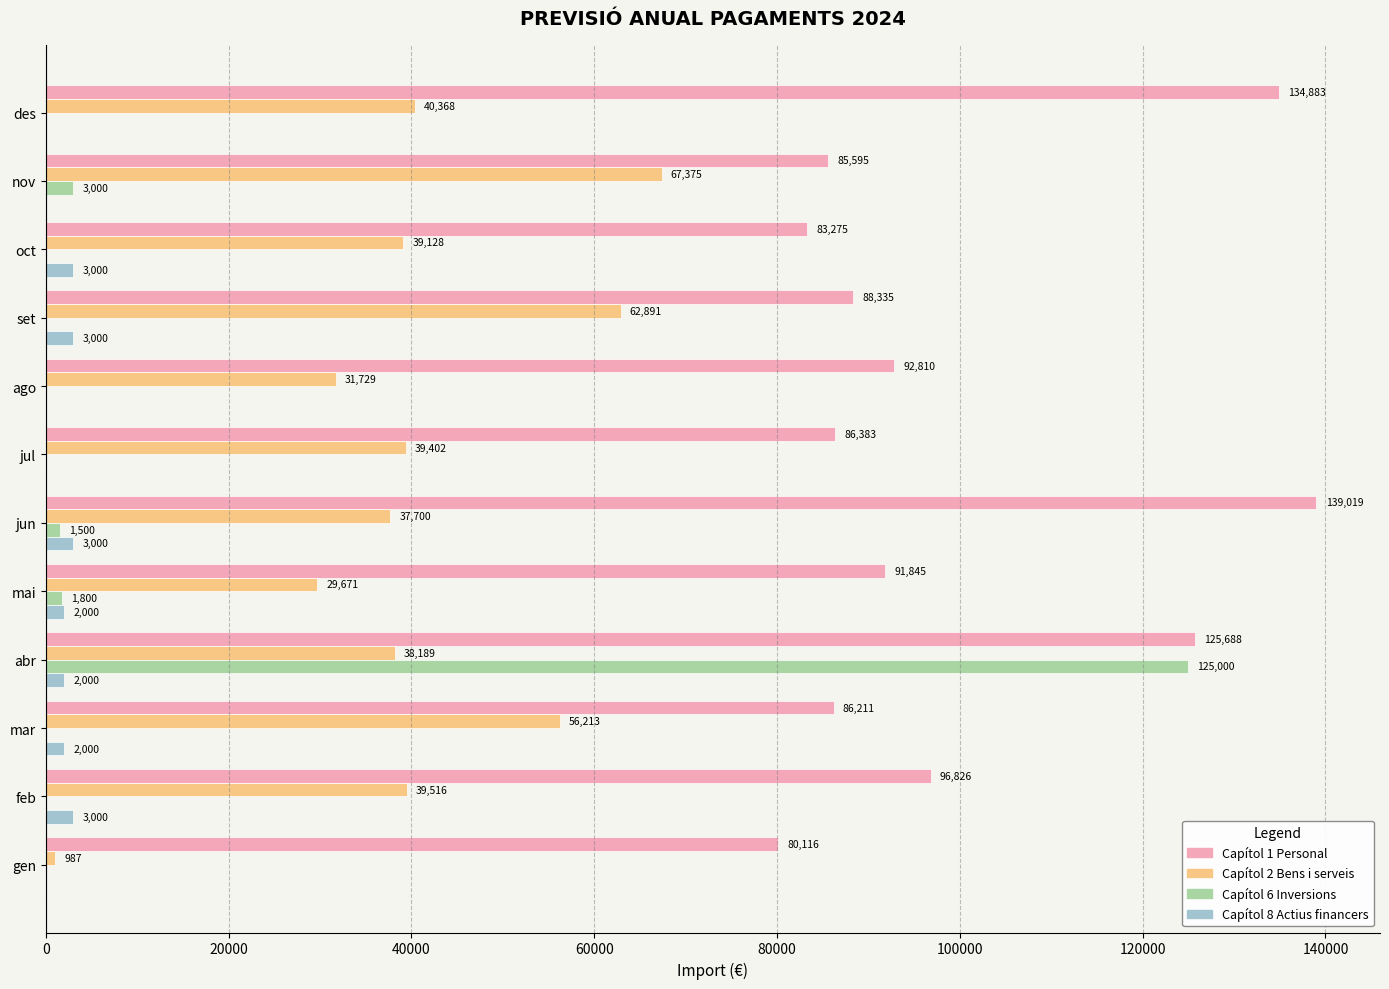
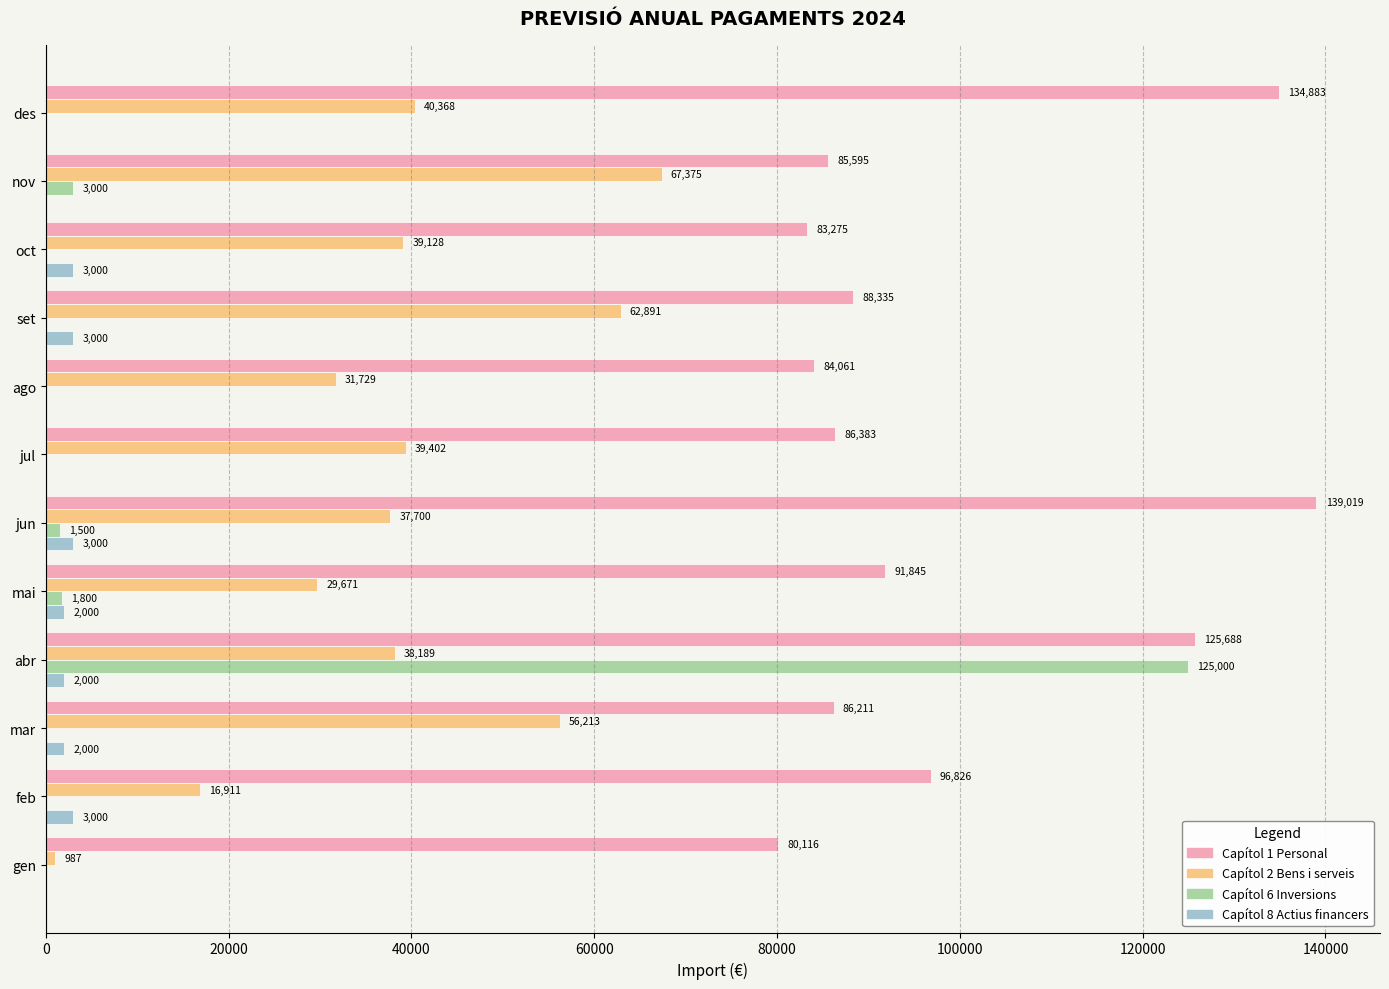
  {
    "Capítol 1 Personal": {
      "des": "134,883",
      "nov": "85,595",
      "oct": "83,275",
      "set": "88,335",
-     "ago": "92,810",
+     "ago": "84,061",
      "jul": "86,383",
      "jun": "139,019",
      "mai": "91,845",
      "abr": "125,688",
      "mar": "86,211",
      "feb": "96,826",
      "gen": "80,116"
    },
    "Capítol 2 Bens i serveis": {
      "des": "40,368",
      "nov": "67,375",
      "oct": "39,128",
      "set": "62,891",
      "ago": "31,729",
      "jul": "39,402",
      "jun": "37,700",
      "mai": "29,671",
      "abr": "38,189",
      "mar": "56,213",
-     "feb": "39,516",
+     "feb": "16,911",
      "gen": "987"
    }
  }
